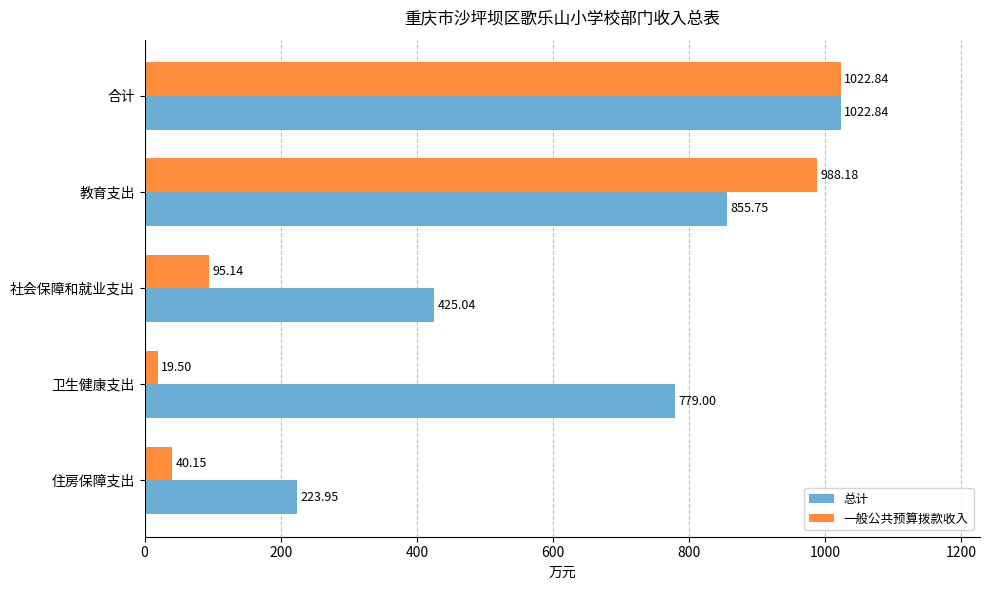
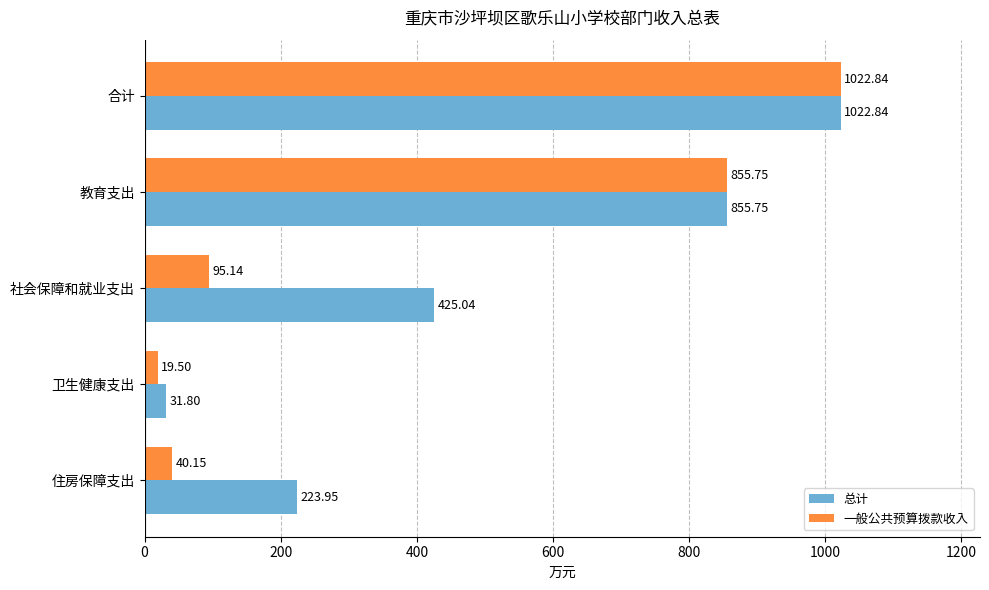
  {
    "总计": {
      "合计": 1022.84,
      "教育支出": 855.75,
      "社会保障和就业支出": 425.04,
-     "卫生健康支出": 779.00,
+     "卫生健康支出": 31.80,
      "住房保障支出": 223.95
    },
    "一般公共预算拨款收入": {
      "合计": 1022.84,
-     "教育支出": 988.18,
+     "教育支出": 855.75,
      "社会保障和就业支出": 95.14,
      "卫生健康支出": 19.50,
      "住房保障支出": 40.15
    }
  }
